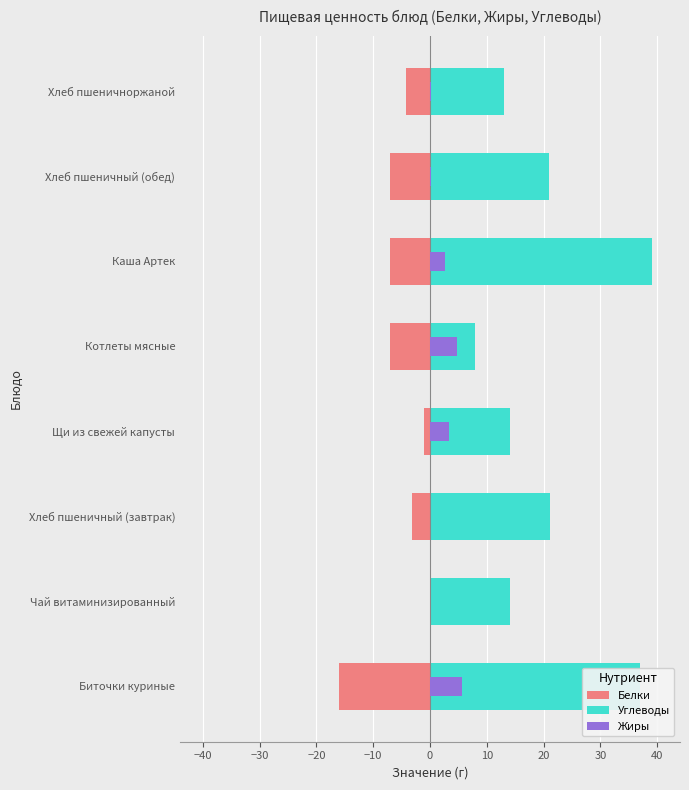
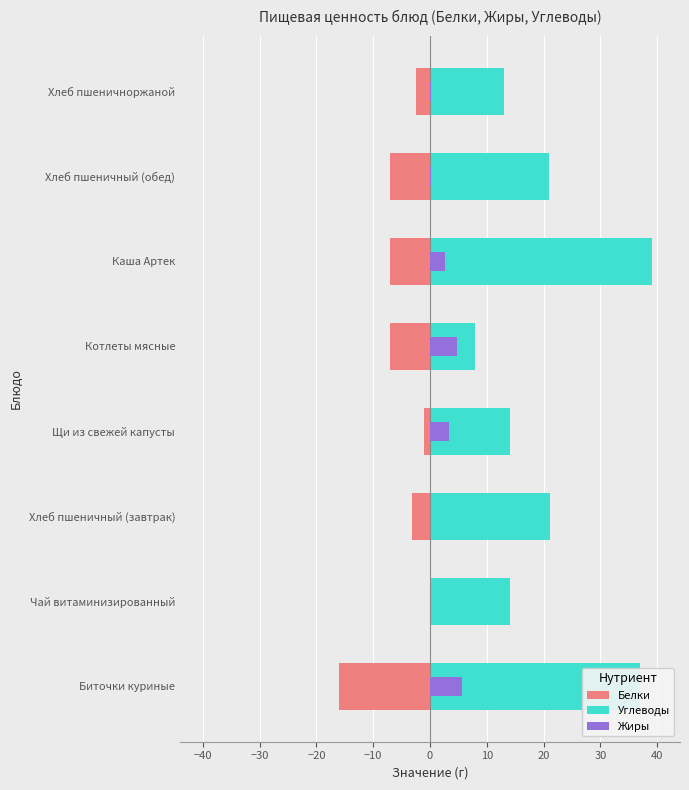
  {
    "Белки": {
-     "Хлеб пшеничноржаной": -4,
+     "Хлеб пшеничноржаной": -2,
      "Хлеб пшеничный (обед)": -7,
      "Каша Артек": -7,
      "Котлеты мясные": -7,
      "Щи из свежей капусты": -1,
      "Хлеб пшеничный (завтрак)": -3,
      "Чай витаминизированный": 0,
      "Биточки куриные": -16
    },
    "Углеводы": {
      "Хлеб пшеничноржаной": 13,
      "Хлеб пшеничный (обед)": 21,
      "Каша Артек": 39,
      "Котлеты мясные": 8,
      "Щи из свежей капусты": 14,
      "Хлеб пшеничный (завтрак)": 21,
      "Чай витаминизированный": 14
    },
    "Жиры": {
      "Хлеб пшеничный (завтрак)": 0,
      "Чай витаминизированный": 0
    }
  }
